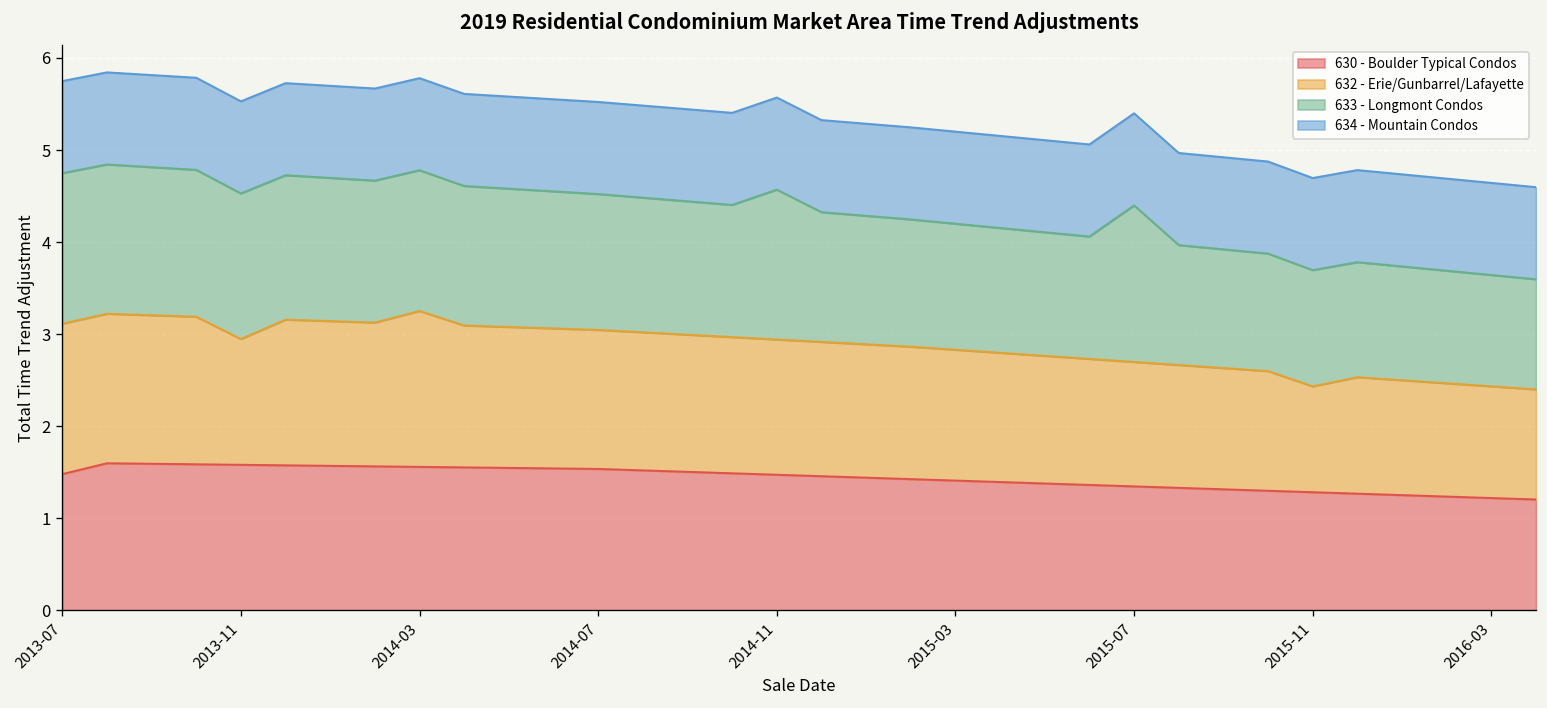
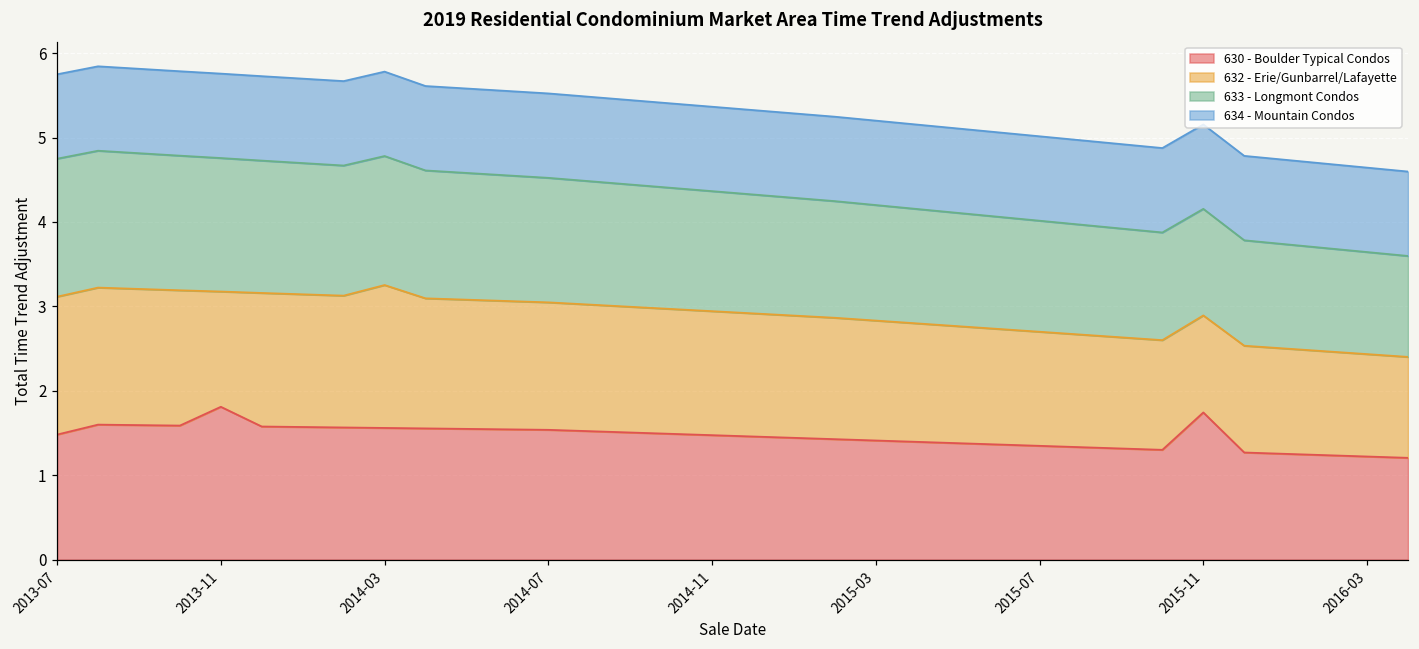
  {
    "630 - Boulder Typical Condos": {
      "2013-07": 1.5,
-     "2013-11": 1.6,
+     "2013-11": 1.8,
      "2014-03": 1.6,
      "2014-07": 1.5,
      "2014-11": 1.5,
      "2015-03": 1.4,
      "2015-07": 1.3,
-     "2015-11": 1.3,
+     "2015-11": 1.7,
      "2016-03": 1.2
    },
    "632 - Erie/Gunbarrel/Lafayette": {
      "2013-07": 1.6,
      "2013-11": 1.4,
      "2014-03": 1.7,
      "2014-07": 1.5,
      "2014-11": 1.5,
      "2015-03": 1.4,
      "2015-07": 1.4,
      "2015-11": 1.1,
      "2016-03": 1.2
    },
    "633 - Longmont Condos": {
      "2013-07": 1.6,
      "2013-11": 1.6,
      "2014-03": 1.5,
      "2014-07": 1.5,
-     "2014-11": 1.6,
+     "2014-11": 1.4,
      "2015-03": 1.4,
-     "2015-07": 1.7,
+     "2015-07": 1.3,
      "2015-11": 1.3,
      "2016-03": 1.2
    },
    "634 - Mountain Condos": {
      "2013-07": 1.0,
      "2013-11": 1.0,
      "2014-03": 1.0,
      "2014-07": 1.0,
      "2014-11": 1.0,
      "2015-03": 1.0,
      "2015-07": 1.0,
      "2015-11": 1.0,
      "2016-03": 1.0
    }
  }
